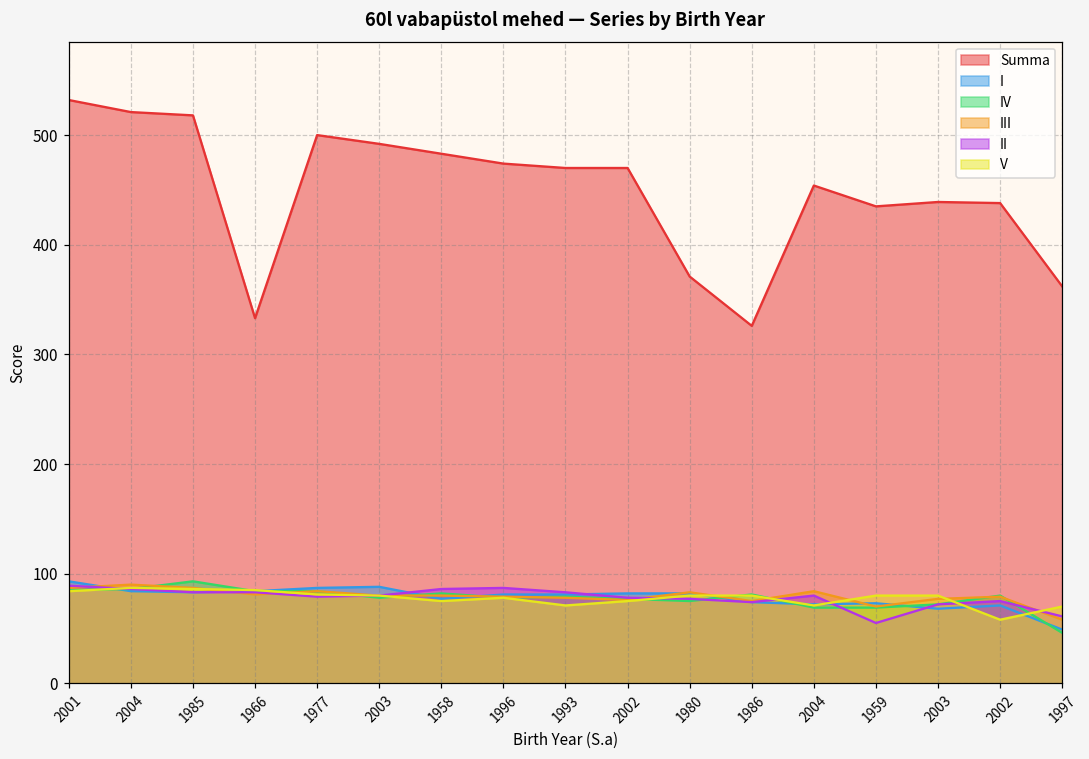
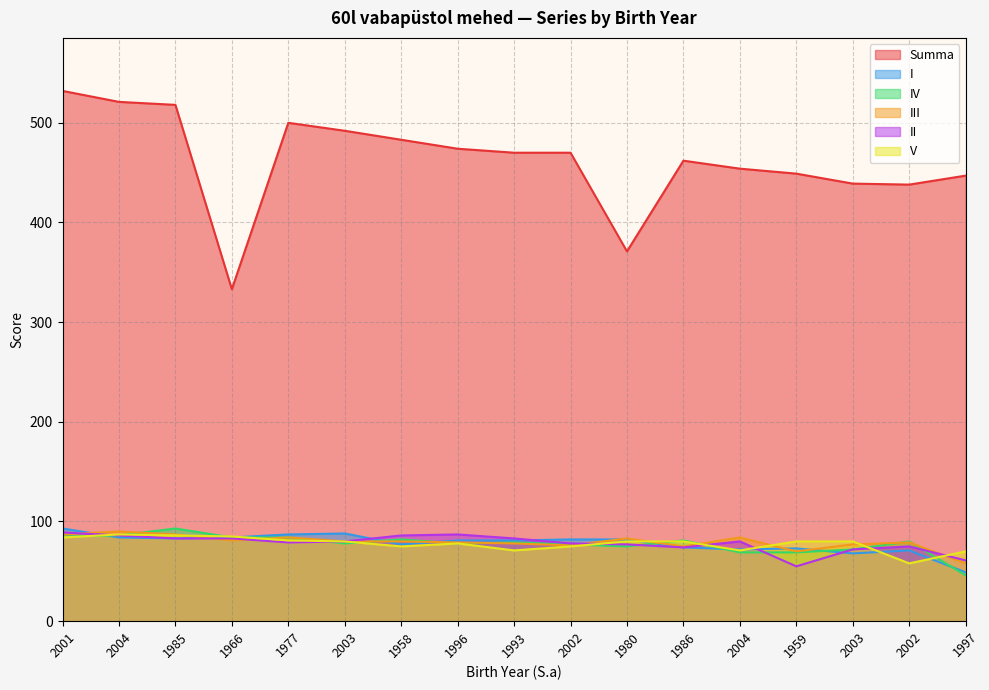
  {
    "Summa": {
      "2001": 530,
      "1985": 520,
      "1966": 330,
      "1977": 500,
      "1958": 480,
      "1996": 470,
      "1993": 470,
      "1980": 370,
-     "1986": 330,
-     "1959": 440,
-     "1997": 360
+     "1986": 460,
+     "1959": 450,
+     "1997": 450
    },
    "I": {
      "2001": 90,
      "1977": 90,
      "1959": 70,
      "1997": 50
    },
    "IV": {
      "1985": 90,
      "1997": 50
    },
    "II": {
      "1958": 90,
      "1996": 90,
      "1959": 60,
      "1997": 60
    }
  }
